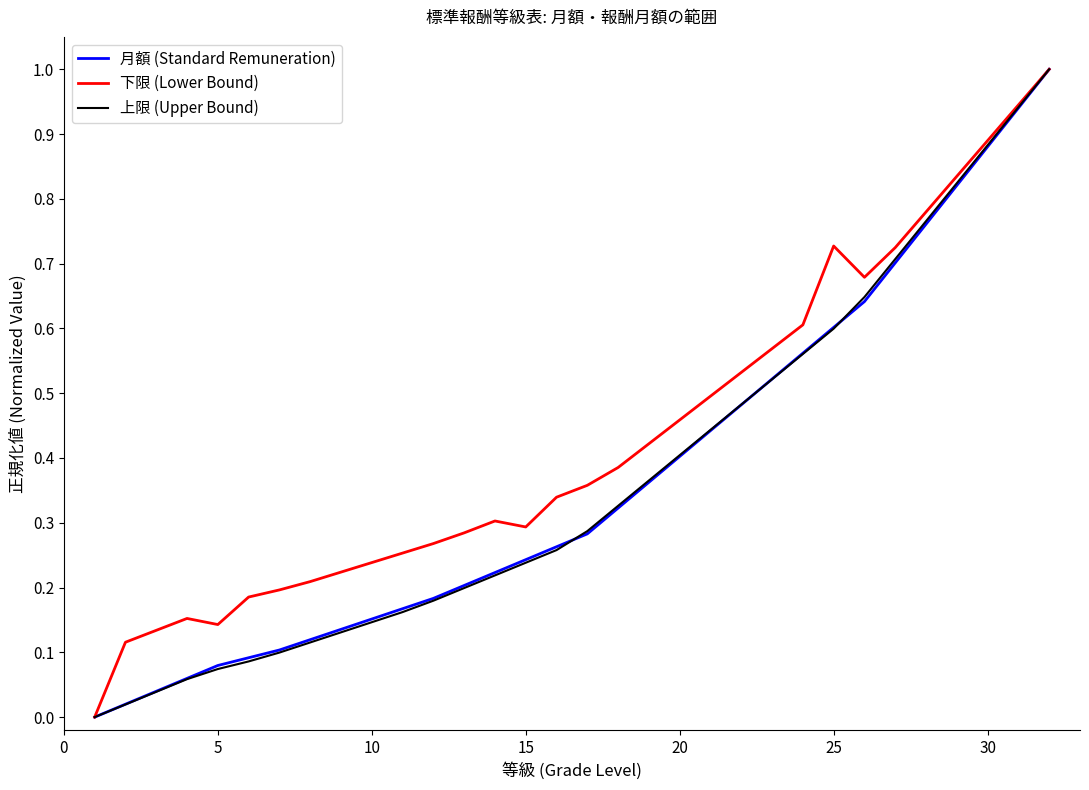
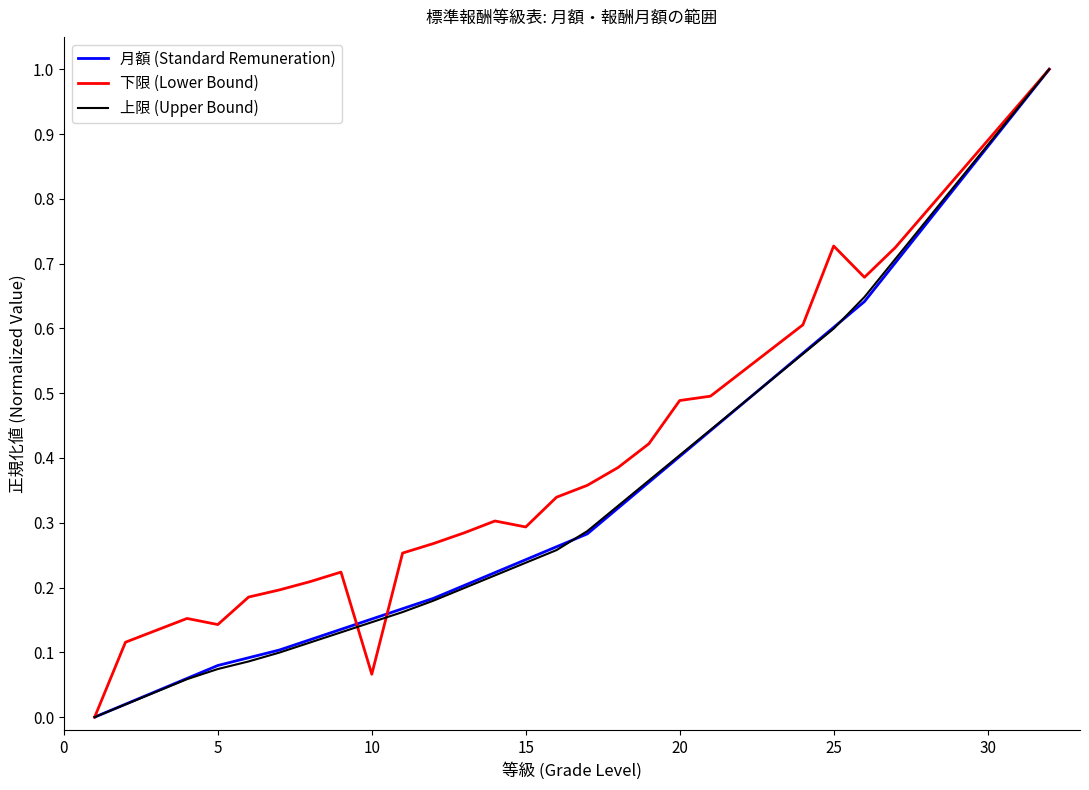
  {
    "月額 (Standard Remuneration)": {
      "5": 0.08,
      "10": 0.15,
      "15": 0.24
    },
    "下限 (Lower Bound)": {
      "5": 0.14,
-     "10": 0.24,
+     "10": 0.07,
      "15": 0.29,
-     "20": 0.46,
+     "20": 0.49,
      "25": 0.73,
      "30": 0.89
    },
    "上限 (Upper Bound)": {
      "5": 0.07,
      "10": 0.15,
      "15": 0.24
    }
  }
